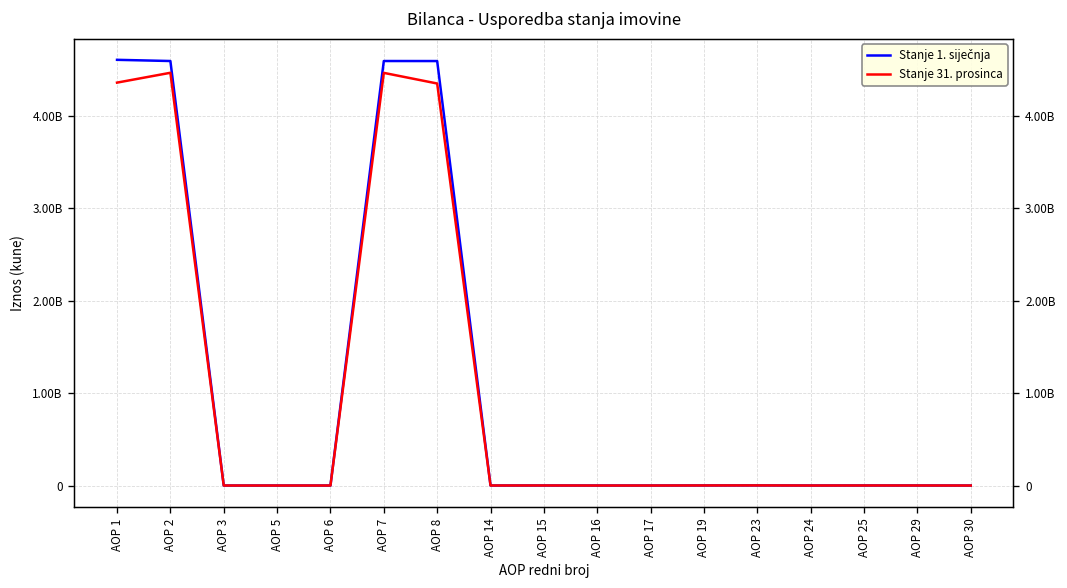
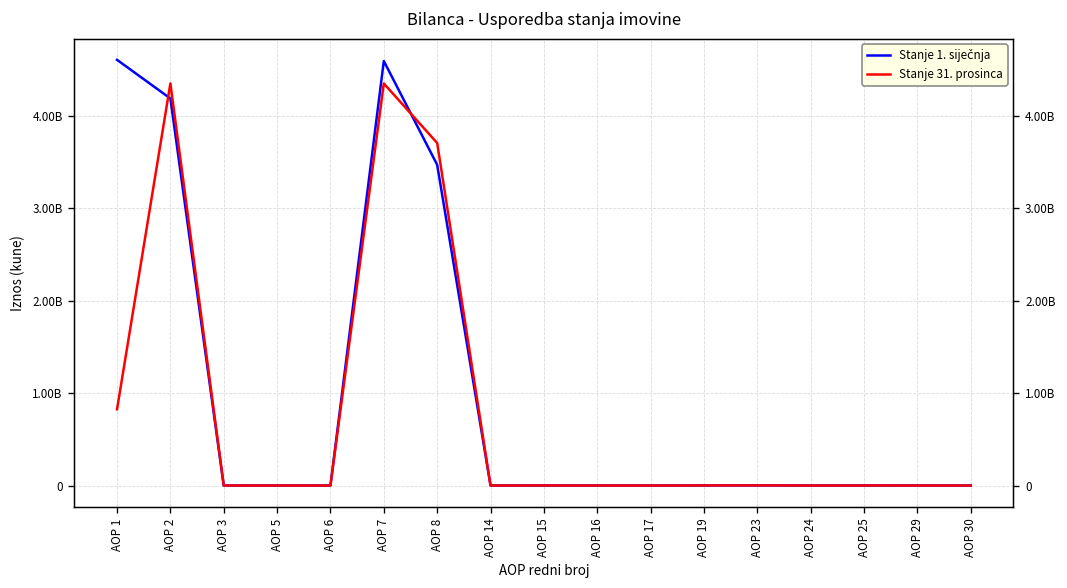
  {
    "Stanje 1. siječnja": {
      "AOP 1": 4600000000,
-     "AOP 2": 4600000000,
+     "AOP 2": 4200000000,
      "AOP 7": 4600000000,
-     "AOP 8": 4600000000
+     "AOP 8": 3500000000
    },
    "Stanje 31. prosinca": {
-     "AOP 1": 4400000000,
-     "AOP 2": 4500000000,
-     "AOP 7": 4500000000,
-     "AOP 8": 4300000000
+     "AOP 1": 800000000,
+     "AOP 2": 4300000000,
+     "AOP 7": 4300000000,
+     "AOP 8": 3700000000
    }
  }
